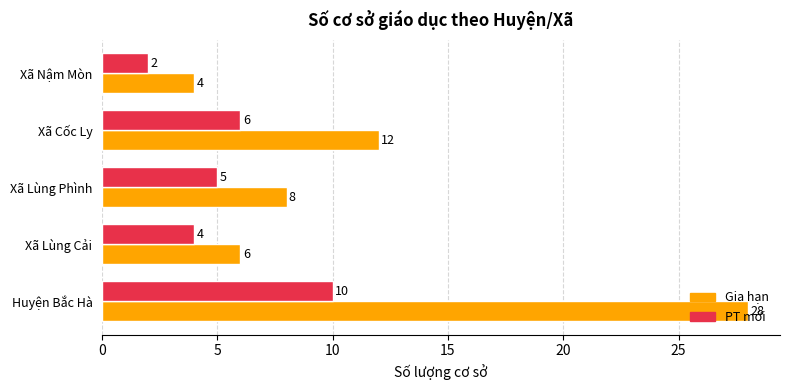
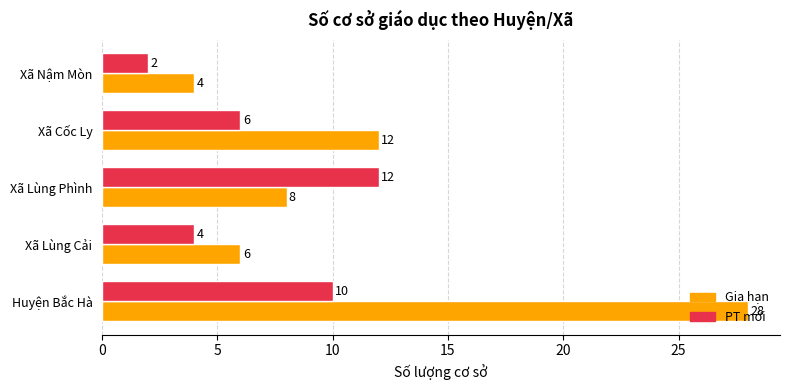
  {
    "Gia hạn": {
      "Xã Nậm Mòn": 4,
      "Xã Cốc Ly": 12,
      "Xã Lùng Phình": 8,
      "Xã Lùng Cải": 6,
      "Huyện Bắc Hà": 28
    },
    "PT mới": {
      "Xã Nậm Mòn": 2,
      "Xã Cốc Ly": 6,
-     "Xã Lùng Phình": 5,
+     "Xã Lùng Phình": 12,
      "Xã Lùng Cải": 4,
      "Huyện Bắc Hà": 10
    }
  }
